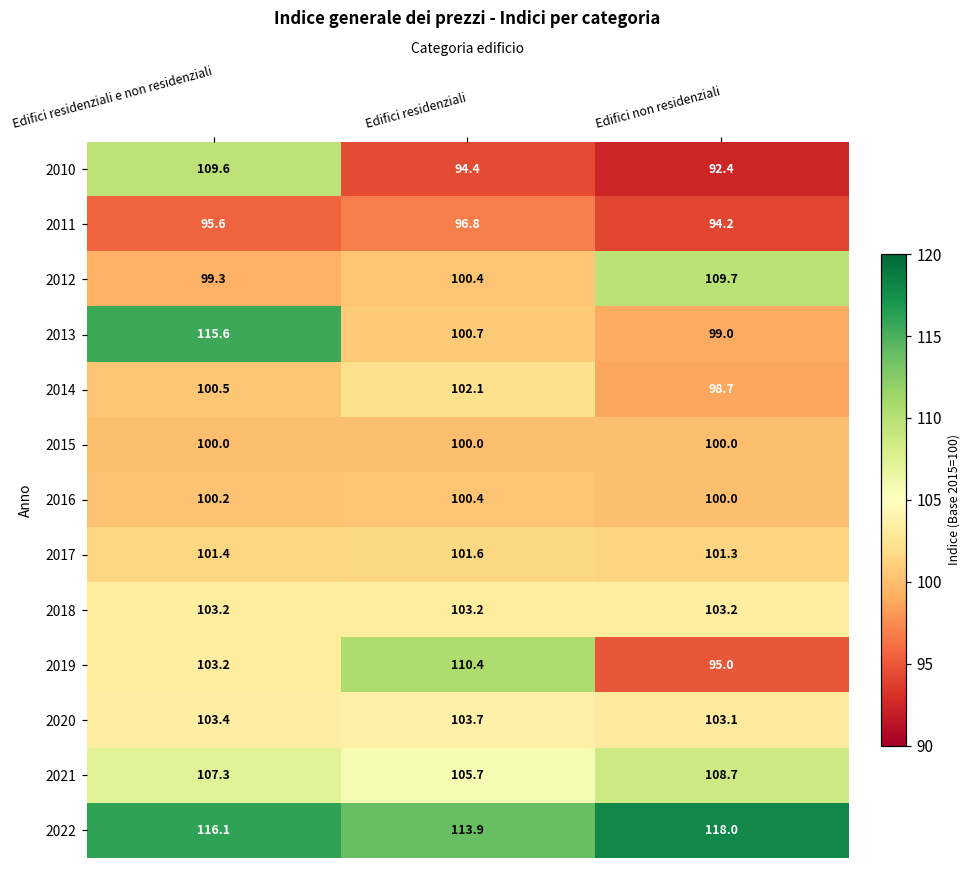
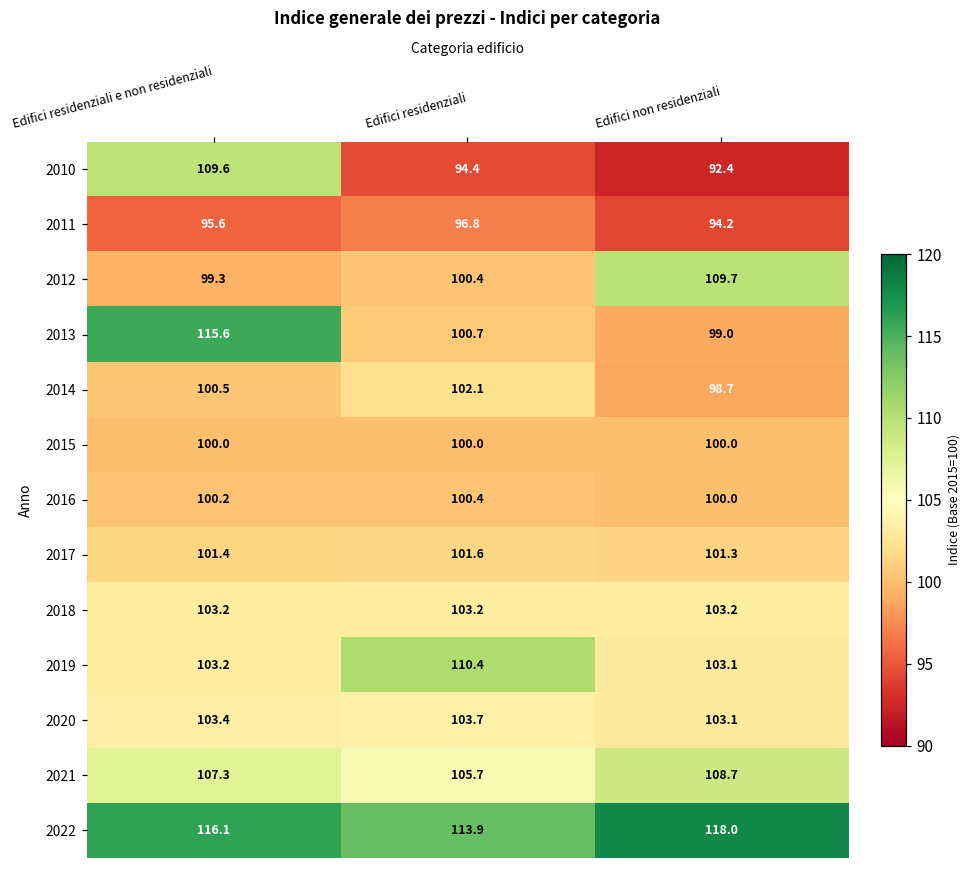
  {
    "2010": {
      "Edifici residenziali e non residenziali": 109.6,
      "Edifici residenziali": 94.4,
      "Edifici non residenziali": 92.4
    },
    "2011": {
      "Edifici residenziali e non residenziali": 95.6,
      "Edifici residenziali": 96.8,
      "Edifici non residenziali": 94.2
    },
    "2012": {
      "Edifici residenziali e non residenziali": 99.3,
      "Edifici residenziali": 100.4,
      "Edifici non residenziali": 109.7
    },
    "2013": {
      "Edifici residenziali e non residenziali": 115.6,
      "Edifici residenziali": 100.7,
      "Edifici non residenziali": 99.0
    },
    "2014": {
      "Edifici residenziali e non residenziali": 100.5,
      "Edifici residenziali": 102.1,
      "Edifici non residenziali": 98.7
    },
    "2015": {
      "Edifici residenziali e non residenziali": 100.0,
      "Edifici residenziali": 100.0,
      "Edifici non residenziali": 100.0
    },
    "2016": {
      "Edifici residenziali e non residenziali": 100.2,
      "Edifici residenziali": 100.4,
      "Edifici non residenziali": 100.0
    },
    "2017": {
      "Edifici residenziali e non residenziali": 101.4,
      "Edifici residenziali": 101.6,
      "Edifici non residenziali": 101.3
    },
    "2018": {
      "Edifici residenziali e non residenziali": 103.2,
      "Edifici residenziali": 103.2,
      "Edifici non residenziali": 103.2
    },
    "2019": {
      "Edifici residenziali e non residenziali": 103.2,
      "Edifici residenziali": 110.4,
-     "Edifici non residenziali": 95.0
+     "Edifici non residenziali": 103.1
    },
    "2020": {
      "Edifici residenziali e non residenziali": 103.4,
      "Edifici residenziali": 103.7,
      "Edifici non residenziali": 103.1
    },
    "2021": {
      "Edifici residenziali e non residenziali": 107.3,
      "Edifici residenziali": 105.7,
      "Edifici non residenziali": 108.7
    },
    "2022": {
      "Edifici residenziali e non residenziali": 116.1,
      "Edifici residenziali": 113.9,
      "Edifici non residenziali": 118.0
    }
  }
